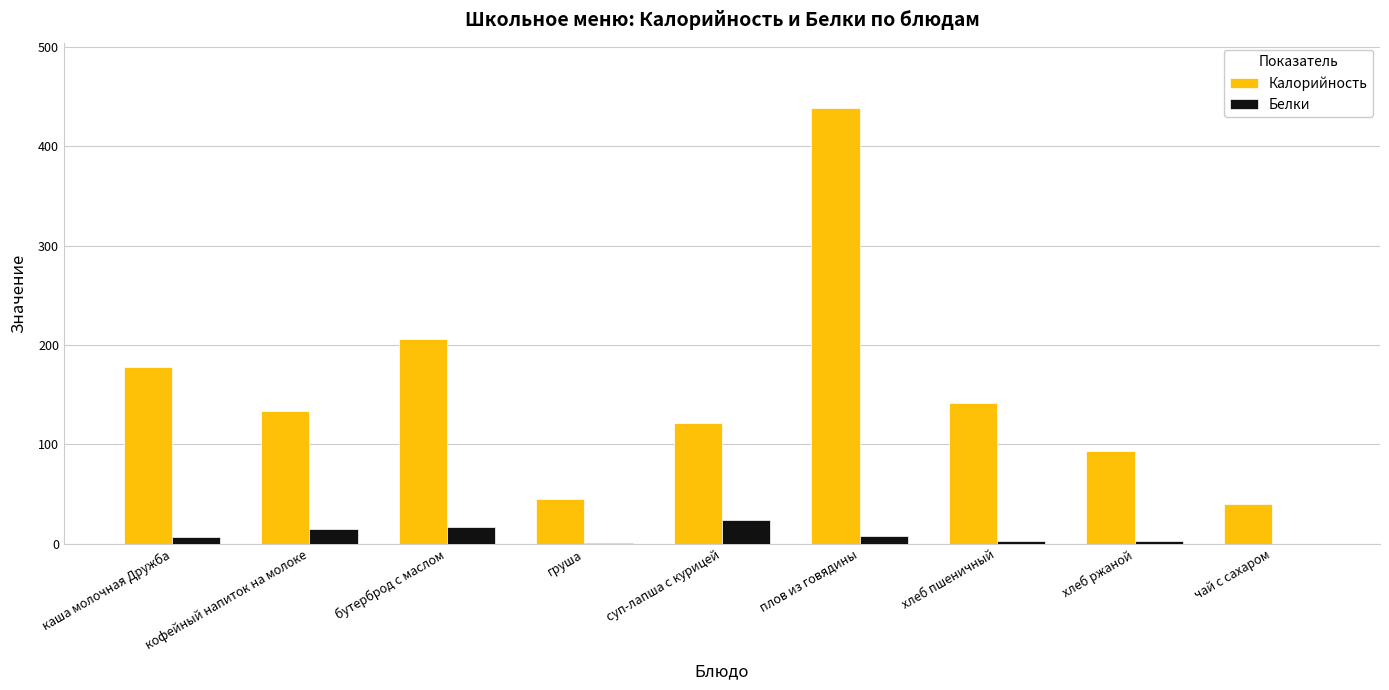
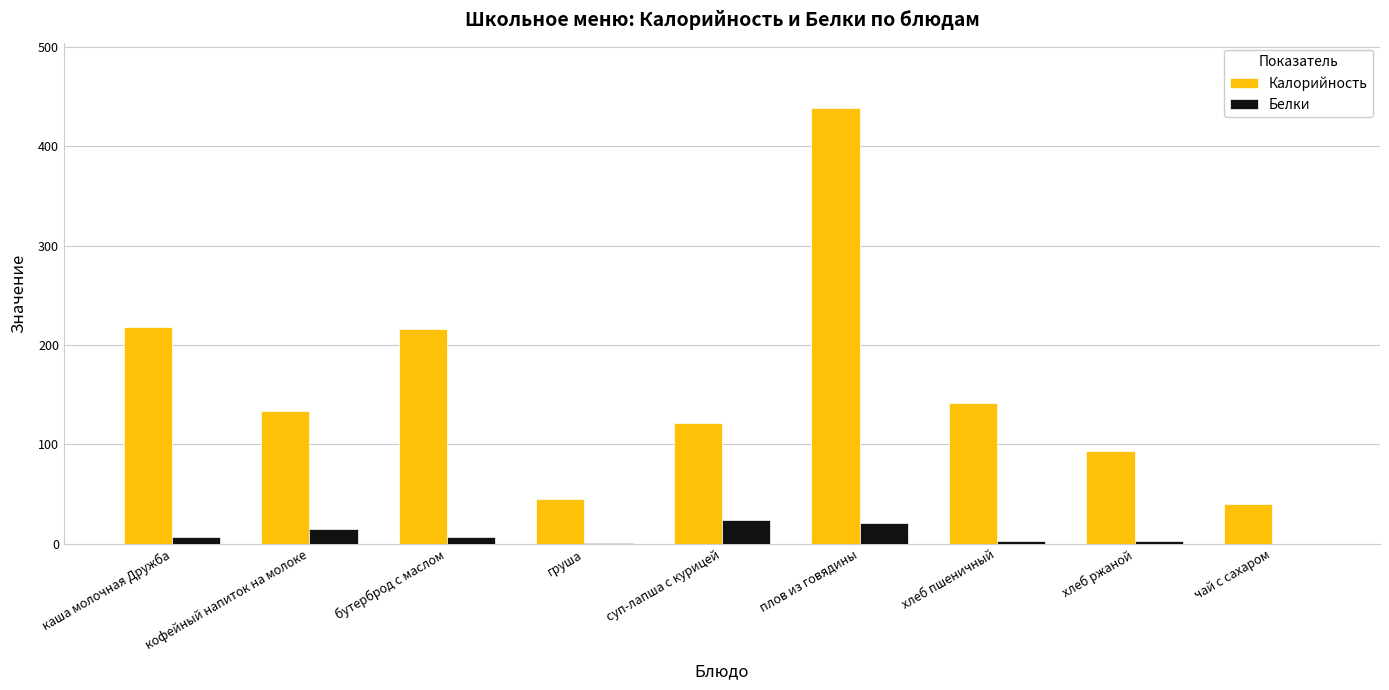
  {
    "Калорийность": {
-     "каша молочная Дружба": 180,
+     "каша молочная Дружба": 220,
      "кофейный напиток на молоке": 130,
-     "бутерброд с маслом": 210,
+     "бутерброд с маслом": 220,
      "груша": 50,
      "суп-лапша с курицей": 120,
      "плов из говядины": 440,
      "хлеб пшеничный": 140,
      "хлеб ржаной": 90,
      "чай с сахаром": 40
    },
    "Белки": {
      "каша молочная Дружба": 10,
      "кофейный напиток на молоке": 20,
-     "бутерброд с маслом": 20,
+     "бутерброд с маслом": 10,
      "суп-лапша с курицей": 20,
-     "плов из говядины": 10,
+     "плов из говядины": 20,
      "хлеб пшеничный": 0,
      "хлеб ржаной": 0
    }
  }
